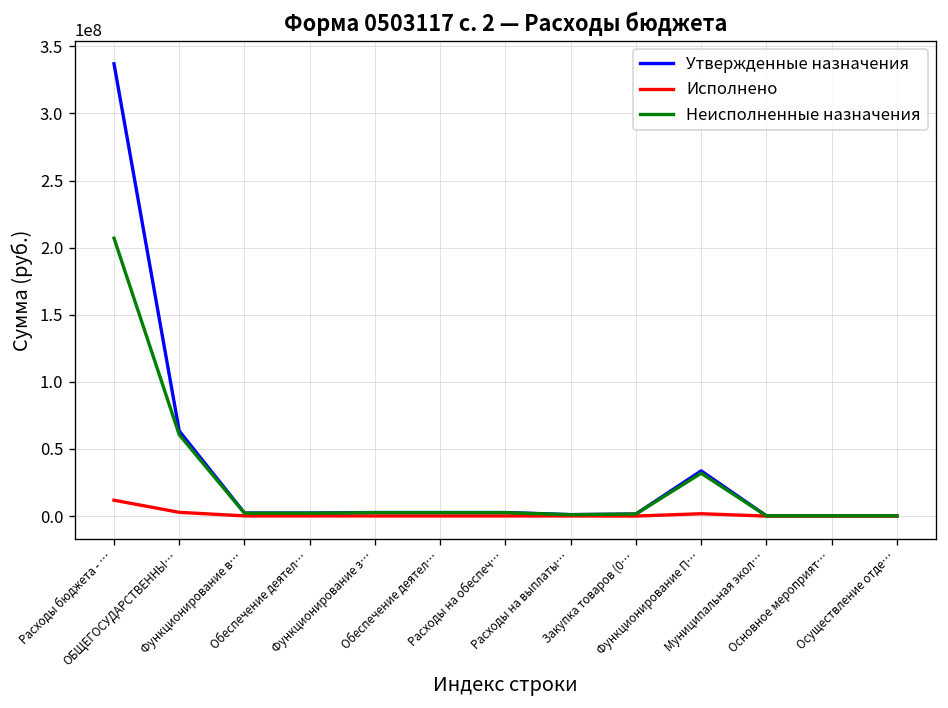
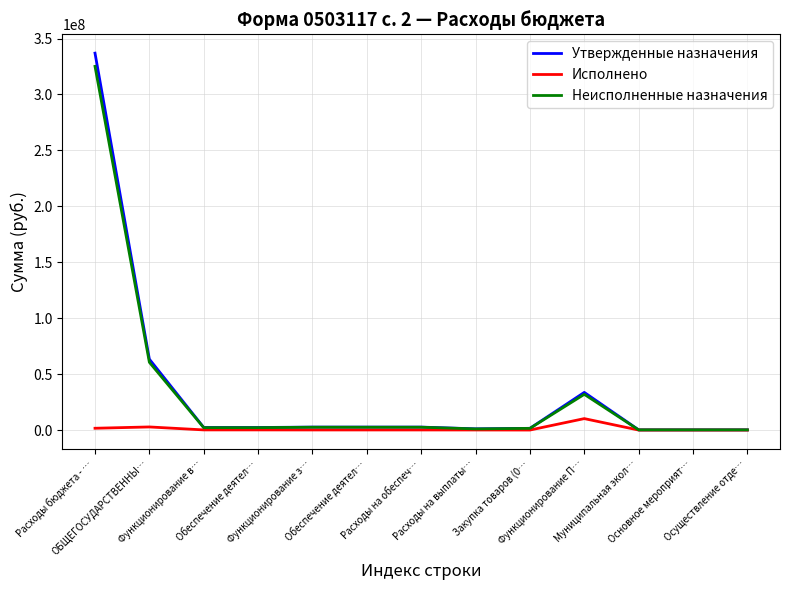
  {
    "Утвержденные назначения": {
      "Расходы бюджета - …": 337000000,
      "ОБЩЕГОСУДАРСТВЕННЫ…": 63000000
    },
    "Исполнено": {
-     "Расходы бюджета - …": 12000000,
+     "Расходы бюджета - …": 2000000,
      "ОБЩЕГОСУДАРСТВЕННЫ…": 3000000,
      "Функционирование з…": 0,
      "Расходы на обеспеч…": 0,
-     "Функционирование П…": 2000000
+     "Функционирование П…": 10000000
    },
    "Неисполненные назначения": {
-     "Расходы бюджета - …": 207000000,
+     "Расходы бюджета - …": 325000000,
      "ОБЩЕГОСУДАРСТВЕННЫ…": 61000000
    }
  }
